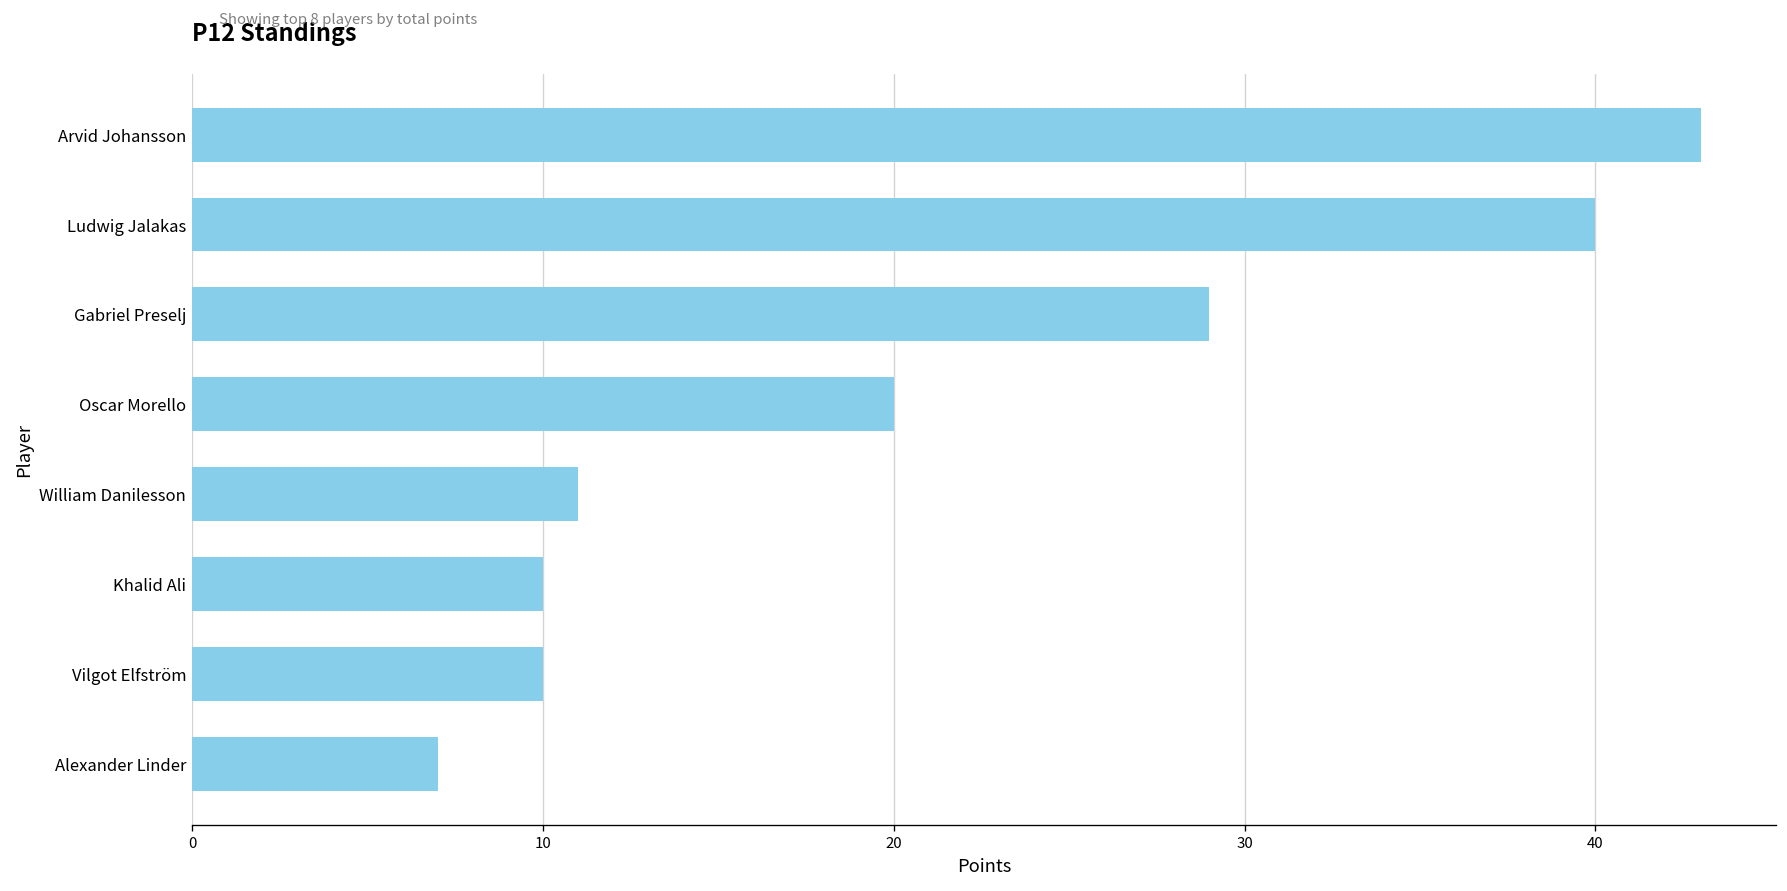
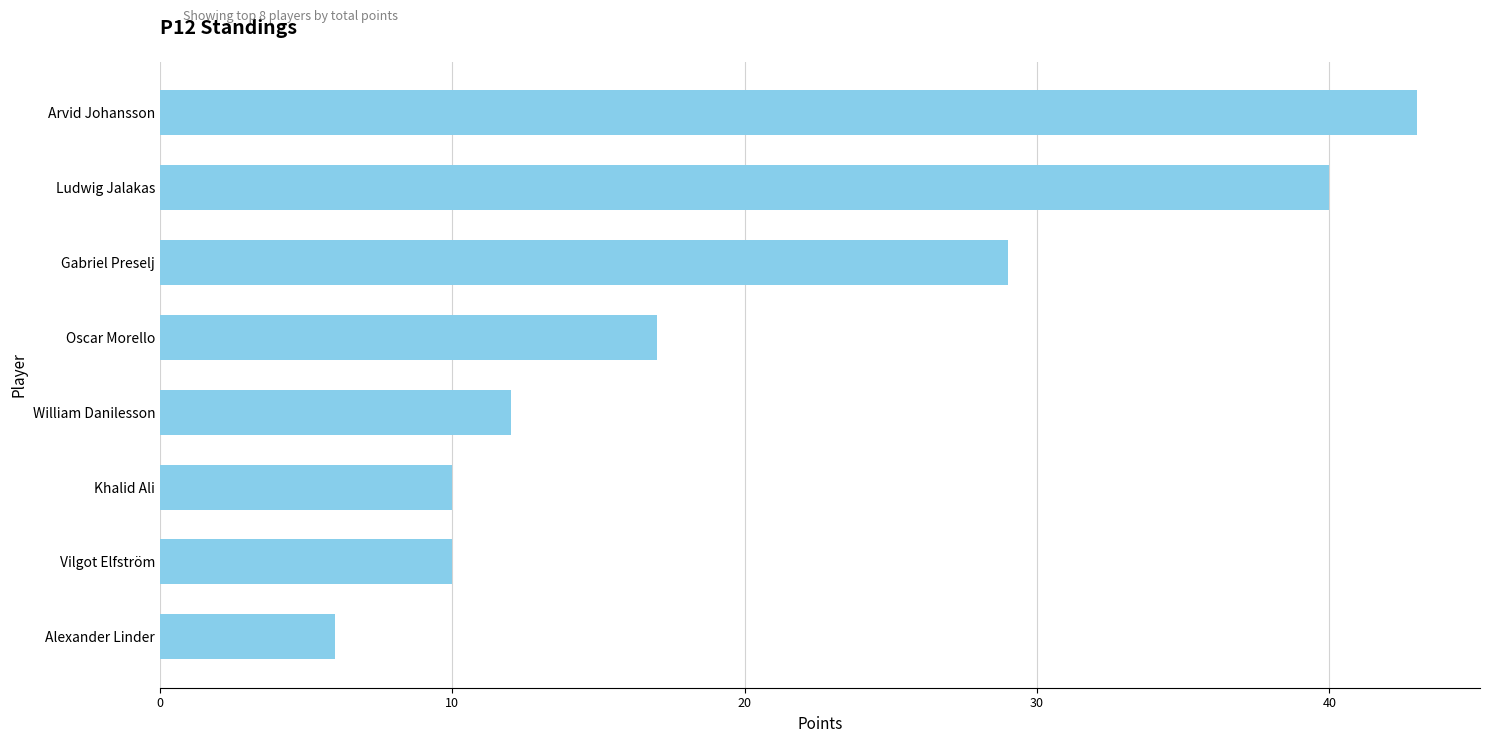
  {
    "Arvid Johansson": 43,
    "Ludwig Jalakas": 40,
    "Gabriel Preselj": 29,
-   "Oscar Morello": 20,
-   "William Danilesson": 11,
+   "Oscar Morello": 17,
+   "William Danilesson": 12,
    "Khalid Ali": 10,
    "Vilgot Elfström": 10,
-   "Alexander Linder": 7
+   "Alexander Linder": 6
  }
